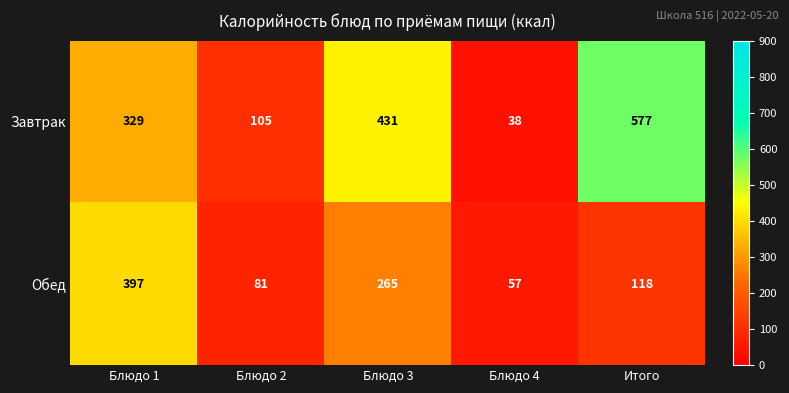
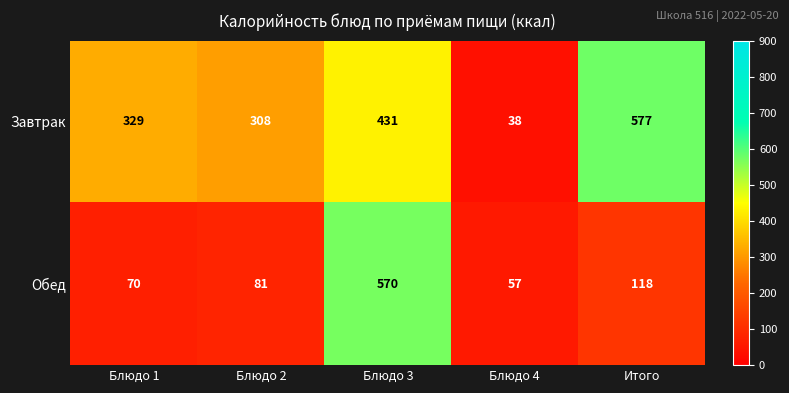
  {
    "Завтрак": {
      "Блюдо 1": 329,
-     "Блюдо 2": 105,
+     "Блюдо 2": 308,
      "Блюдо 3": 431,
      "Блюдо 4": 38,
      "Итого": 577
    },
    "Обед": {
-     "Блюдо 1": 397,
+     "Блюдо 1": 70,
      "Блюдо 2": 81,
-     "Блюдо 3": 265,
+     "Блюдо 3": 570,
      "Блюдо 4": 57,
      "Итого": 118
    }
  }
